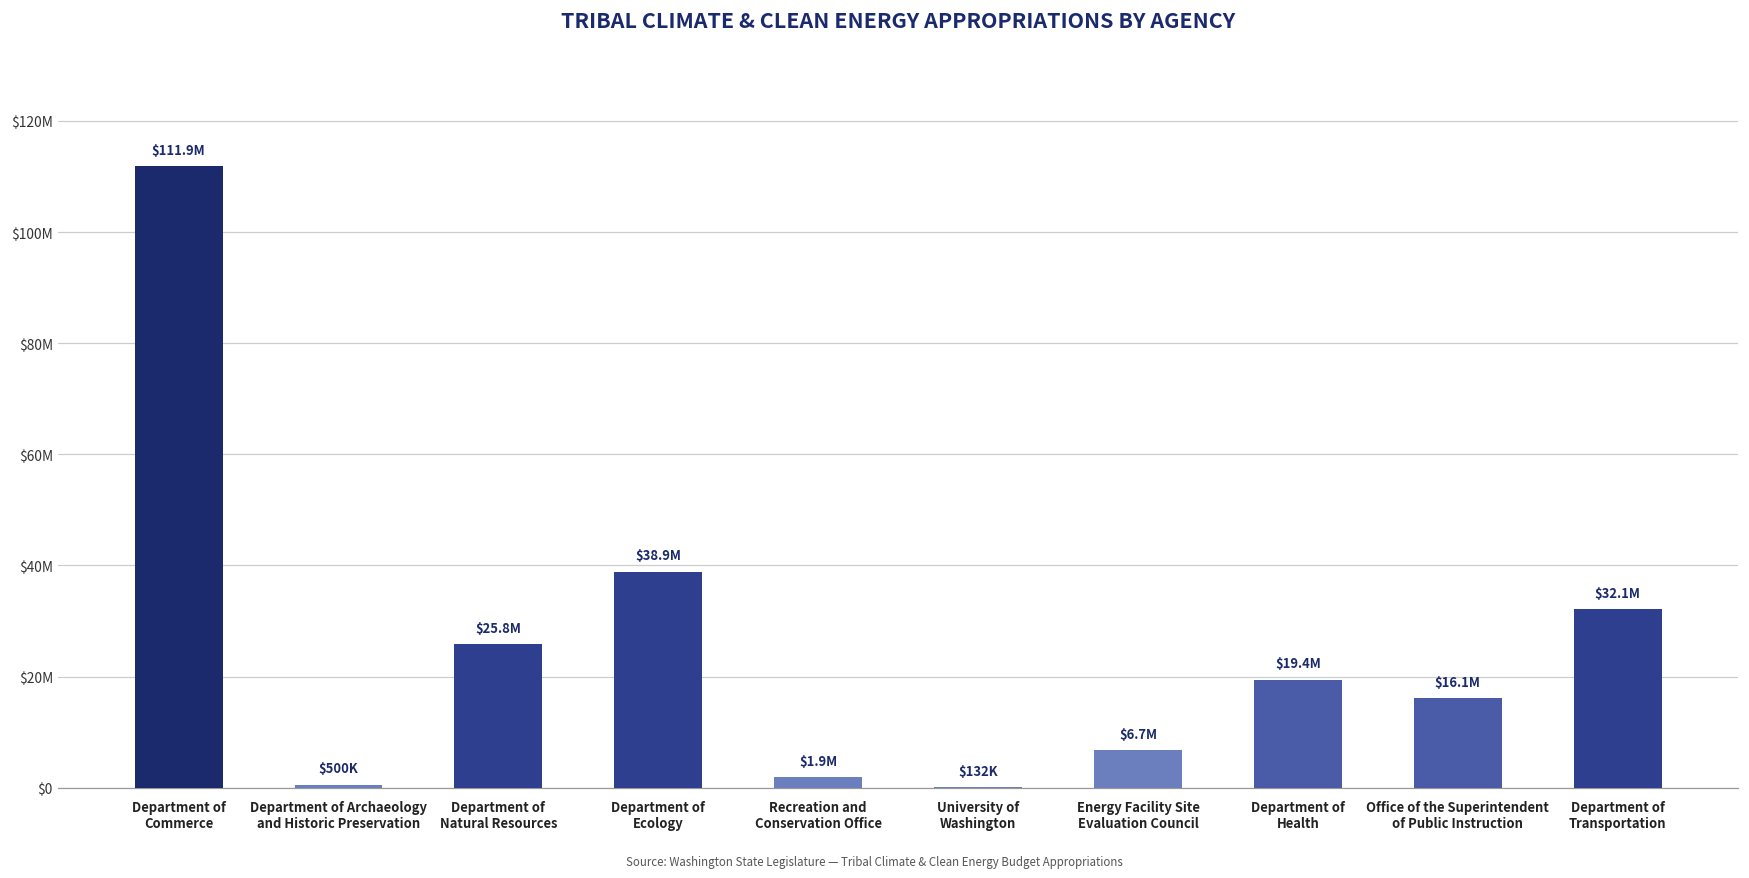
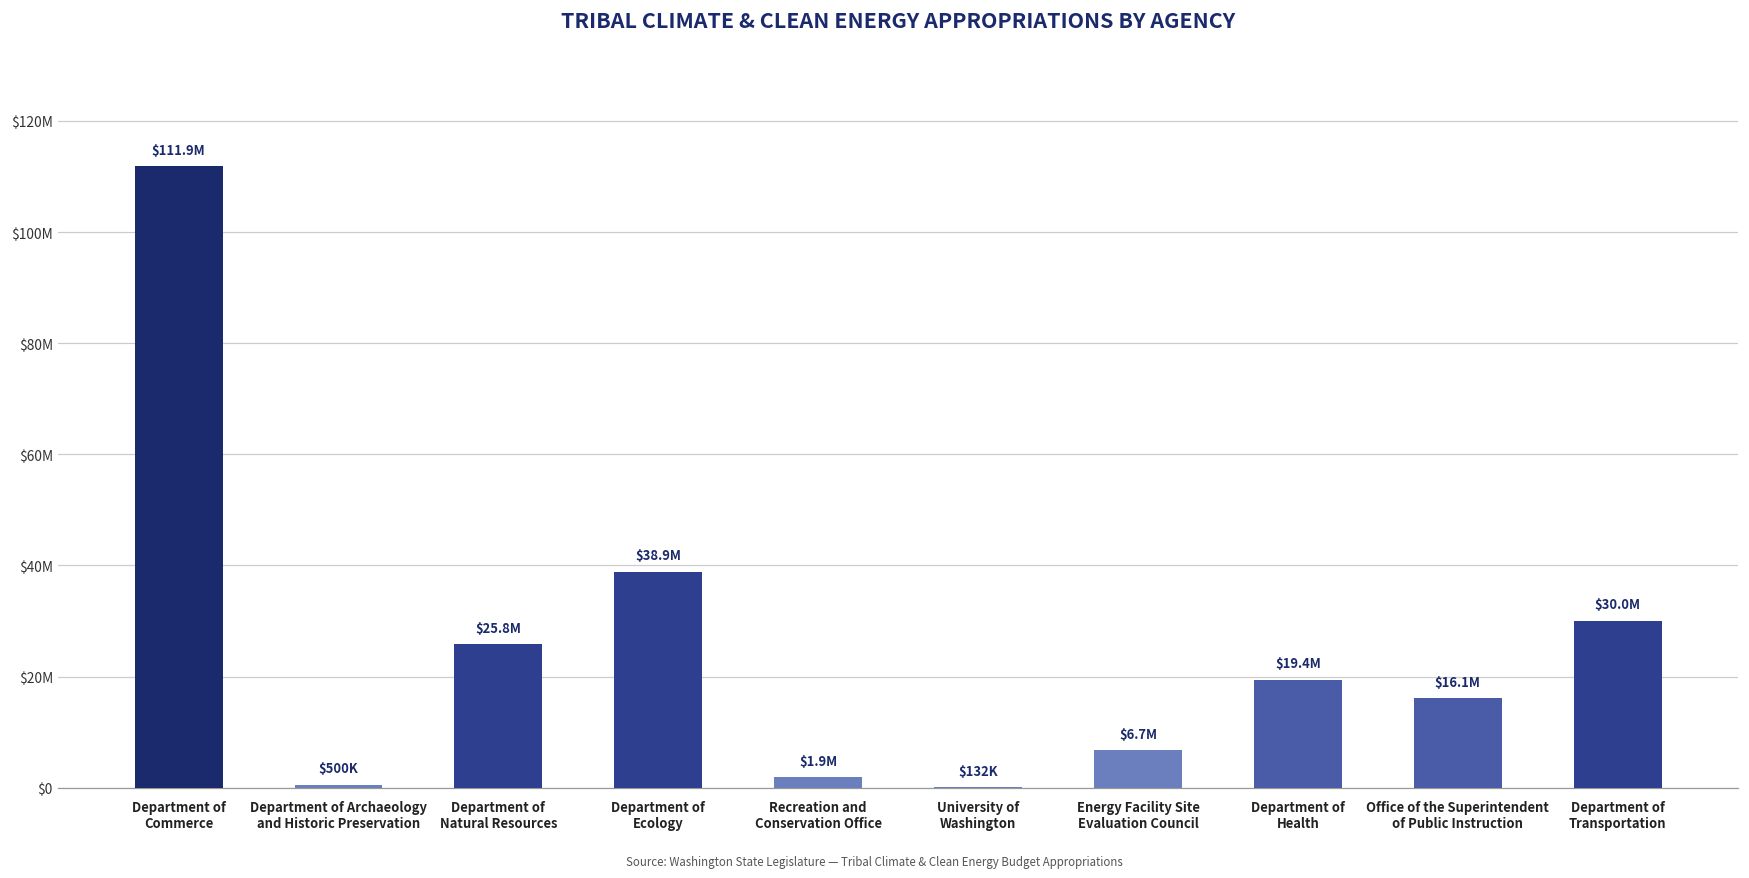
  {
    "Department of Commerce": "$111.9M",
    "Department of Archaeology and Historic Preservation": "$500K",
    "Department of Natural Resources": "$25.8M",
    "Department of Ecology": "$38.9M",
    "Recreation and Conservation Office": "$1.9M",
    "University of Washington": "$132K",
    "Energy Facility Site Evaluation Council": "$6.7M",
    "Department of Health": "$19.4M",
    "Office of the Superintendent of Public Instruction": "$16.1M",
-   "Department of Transportation": "$32.1M"
+   "Department of Transportation": "$30.0M"
  }
